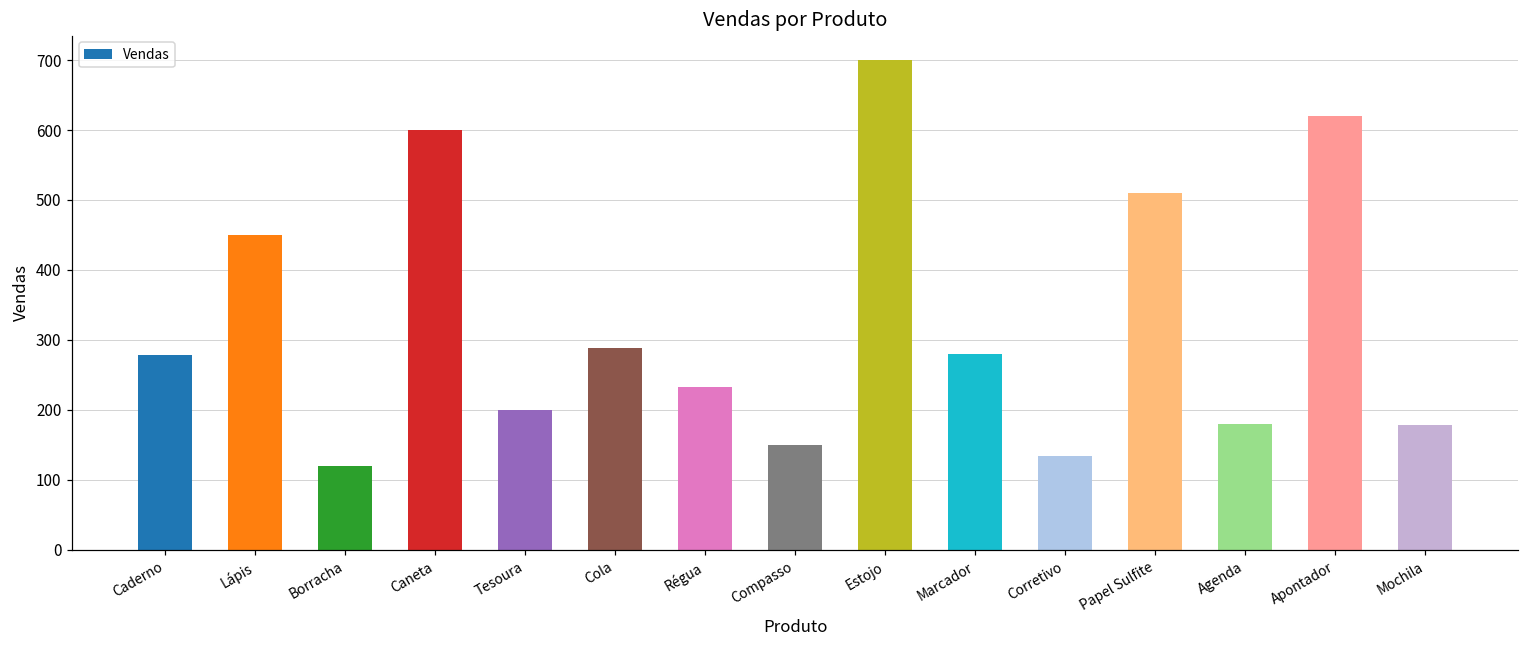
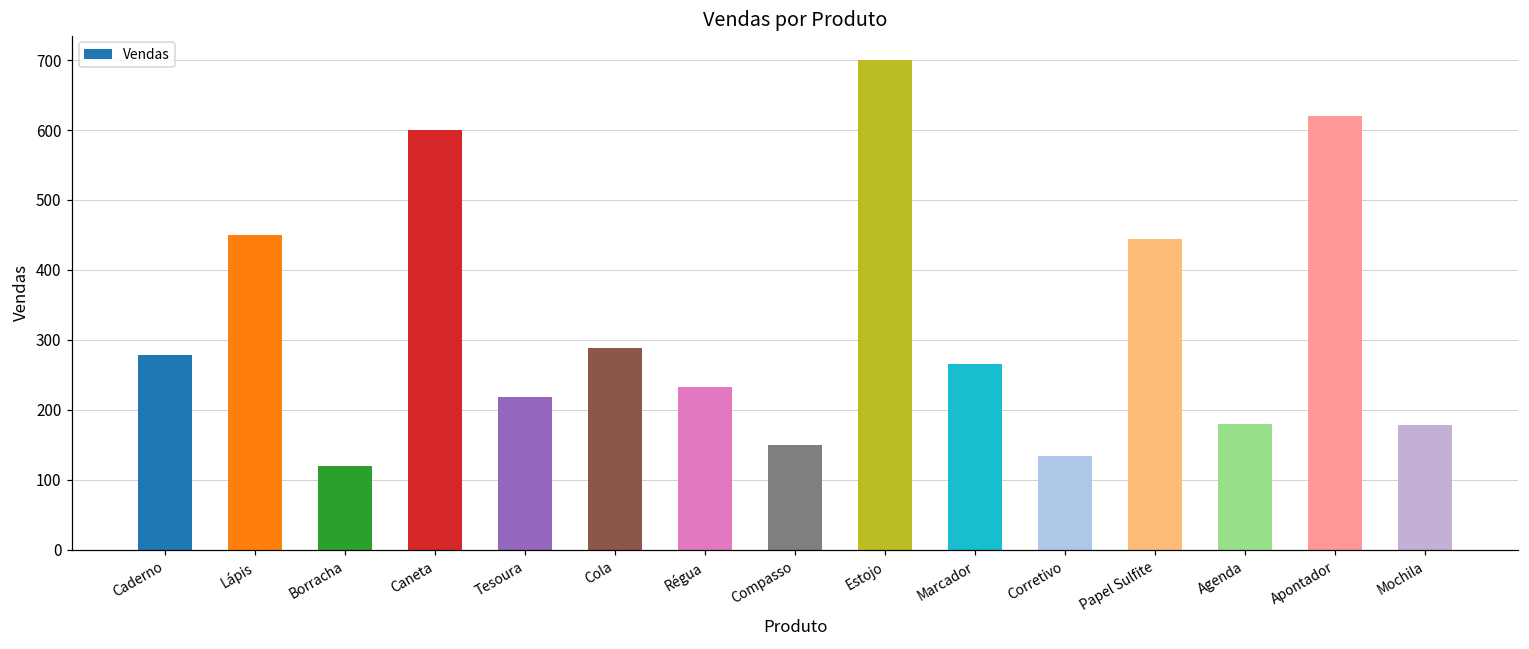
  {
    "Caderno": 280,
    "Lápis": 450,
    "Borracha": 120,
    "Caneta": 600,
-   "Tesoura": 200,
+   "Tesoura": 220,
    "Cola": 290,
    "Régua": 230,
    "Compasso": 150,
    "Estojo": 700,
-   "Marcador": 280,
+   "Marcador": 270,
    "Corretivo": 130,
-   "Papel Sulfite": 510,
+   "Papel Sulfite": 440,
    "Agenda": 180,
    "Apontador": 620,
    "Mochila": 180
  }
